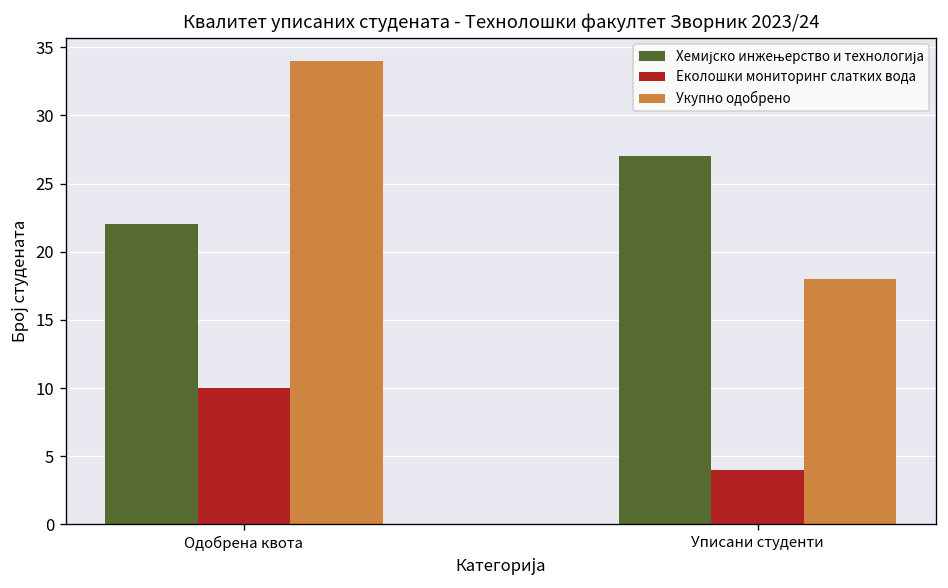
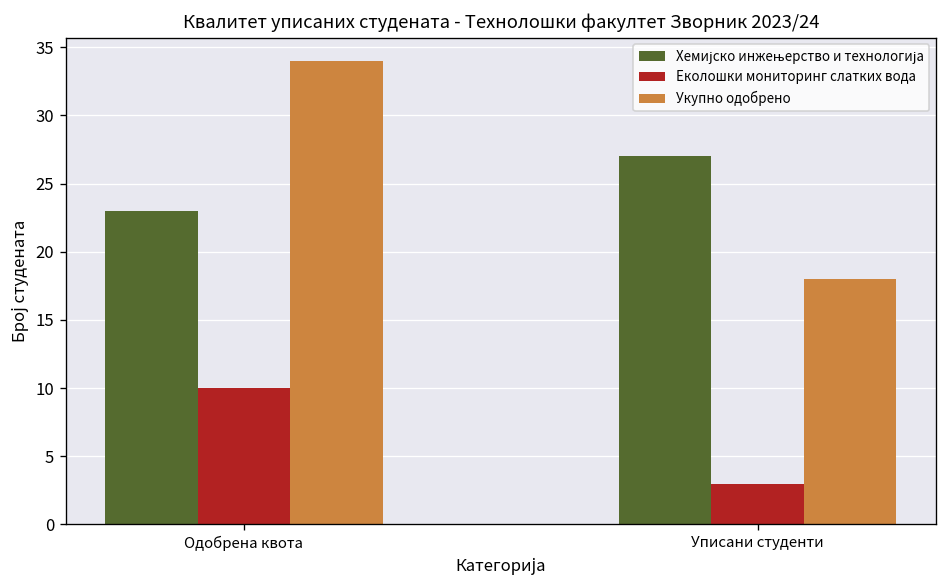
  {
    "Хемијско инжењерство и технологија": {
-     "Одобрена квота": 22,
+     "Одобрена квота": 23,
      "Уписани студенти": 27
    },
    "Еколошки мониторинг слатких вода": {
      "Одобрена квота": 10,
-     "Уписани студенти": 4
+     "Уписани студенти": 3
    },
    "Укупно одобрено": {
      "Одобрена квота": 34,
      "Уписани студенти": 18
    }
  }
